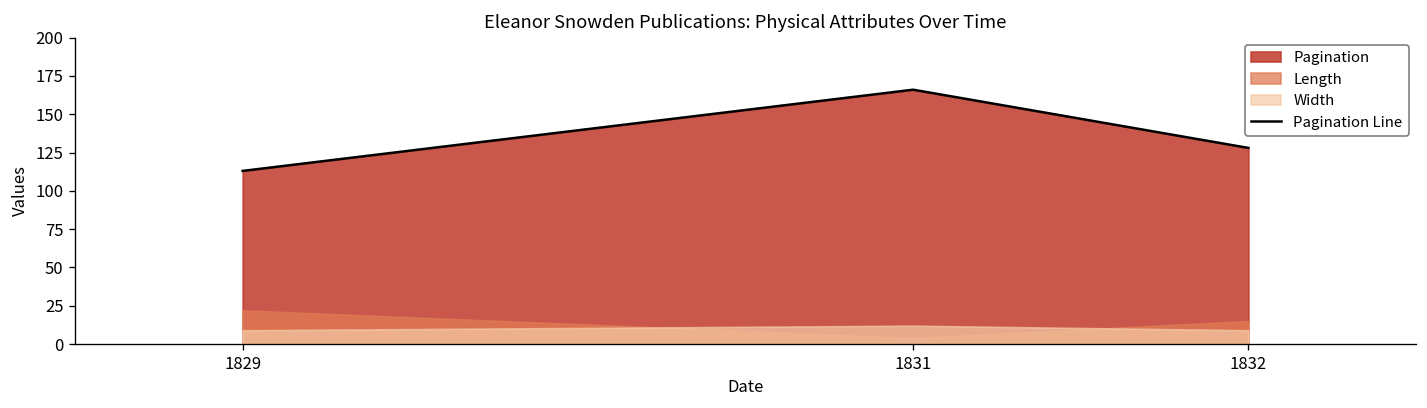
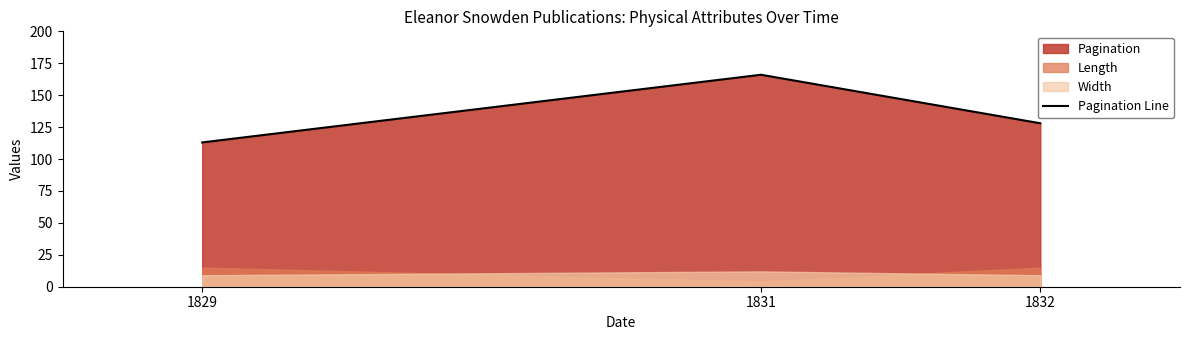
  {
    "Pagination": {
      "1829": 113,
      "1831": 166,
      "1832": 128
    },
    "Length": {
-     "1829": 22,
+     "1829": 15,
      "1831": 4,
      "1832": 15
    },
    "Width": {
      "1829": 9,
      "1831": 12,
      "1832": 9
    }
  }
